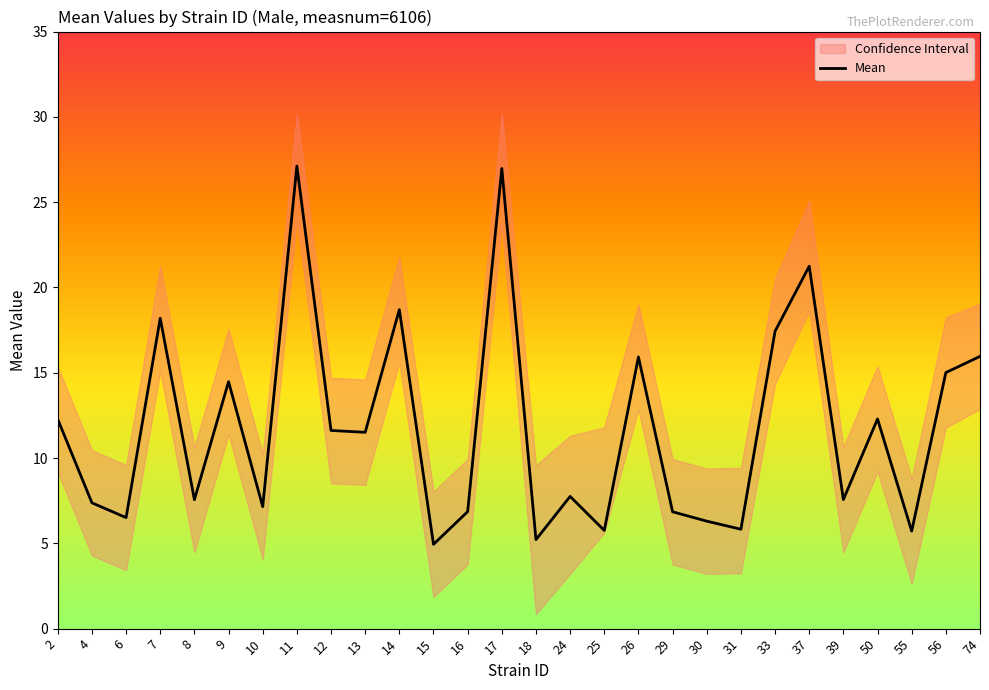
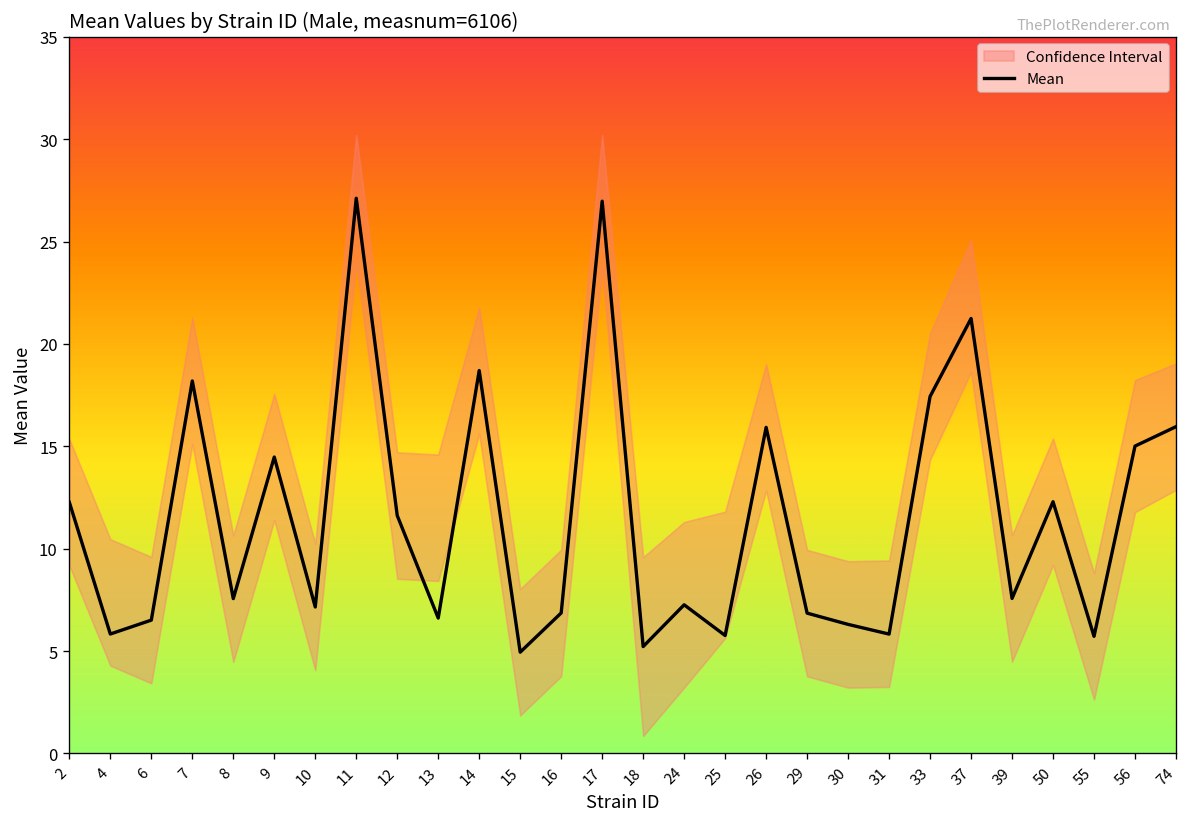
  {
    "Mean": {
      "2": 12.3,
-     "4": 7.4,
+     "4": 5.8,
      "6": 6.5,
      "7": 18.2,
      "8": 7.6,
      "9": 14.5,
      "10": 7.2,
      "11": 27.1,
      "12": 11.6,
-     "13": 11.5,
+     "13": 6.6,
      "14": 18.7,
      "15": 4.9,
      "16": 6.9,
      "17": 27.0,
      "18": 5.2,
-     "24": 7.7,
+     "24": 7.3,
      "25": 5.8,
      "26": 15.9,
      "29": 6.9,
      "30": 6.3,
      "31": 5.8,
      "33": 17.4,
      "37": 21.2,
      "39": 7.6,
      "50": 12.3,
      "55": 5.7,
      "56": 15.0,
      "74": 16.0
    }
  }
